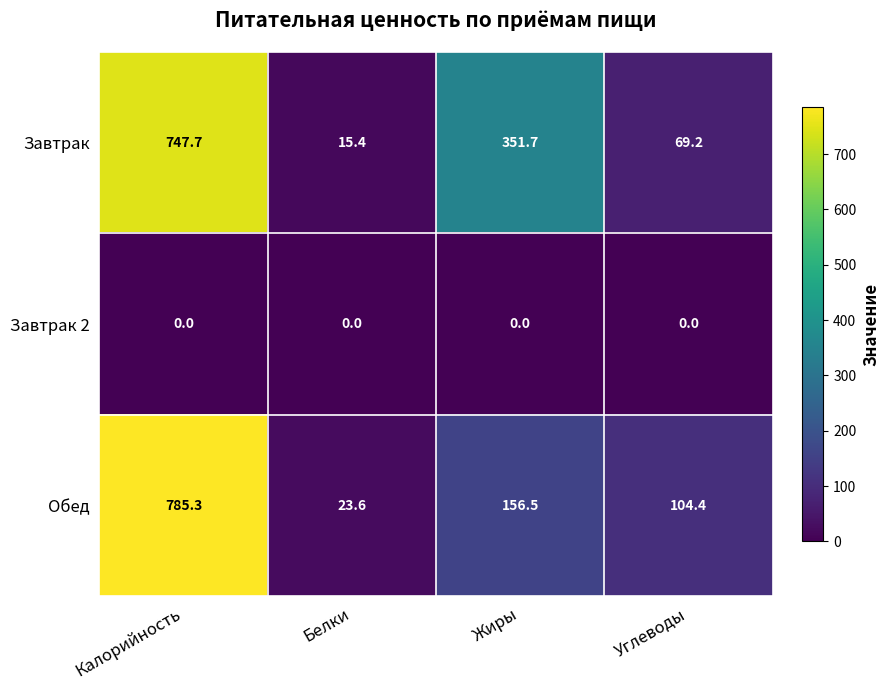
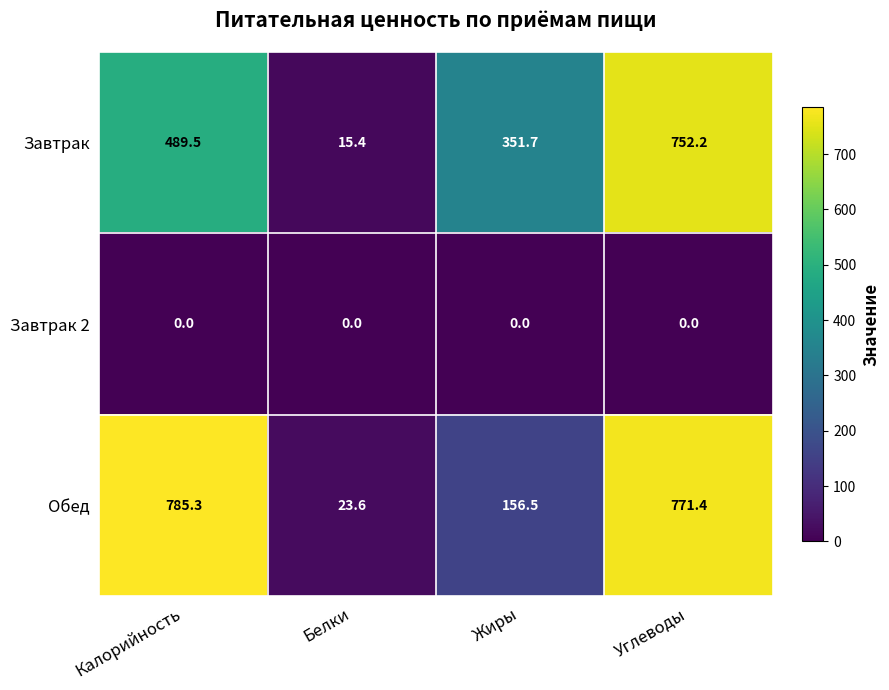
  {
    "Завтрак": {
-     "Калорийность": 747.7,
+     "Калорийность": 489.5,
      "Белки": 15.4,
      "Жиры": 351.7,
-     "Углеводы": 69.2
+     "Углеводы": 752.2
    },
    "Завтрак 2": {
      "Калорийность": 0.0,
      "Белки": 0.0,
      "Жиры": 0.0,
      "Углеводы": 0.0
    },
    "Обед": {
      "Калорийность": 785.3,
      "Белки": 23.6,
      "Жиры": 156.5,
-     "Углеводы": 104.4
+     "Углеводы": 771.4
    }
  }
